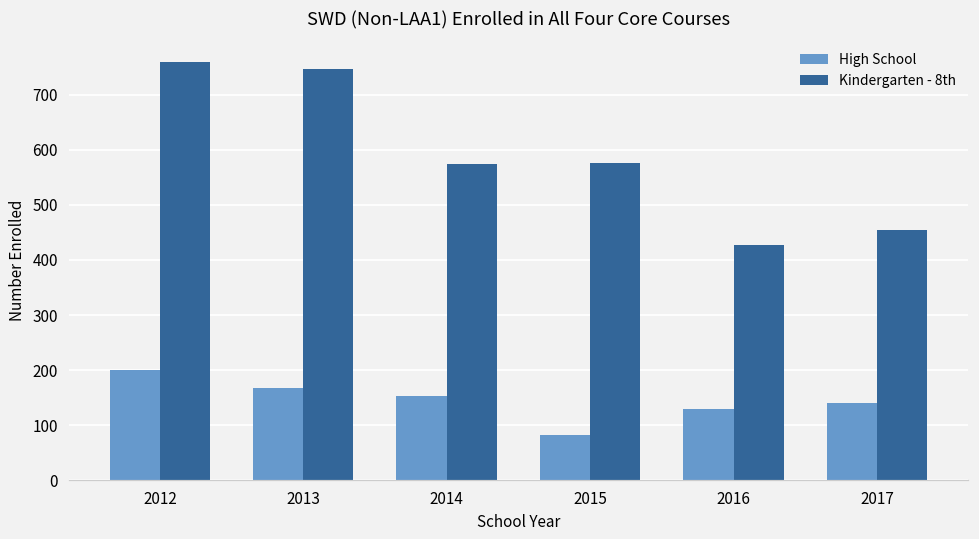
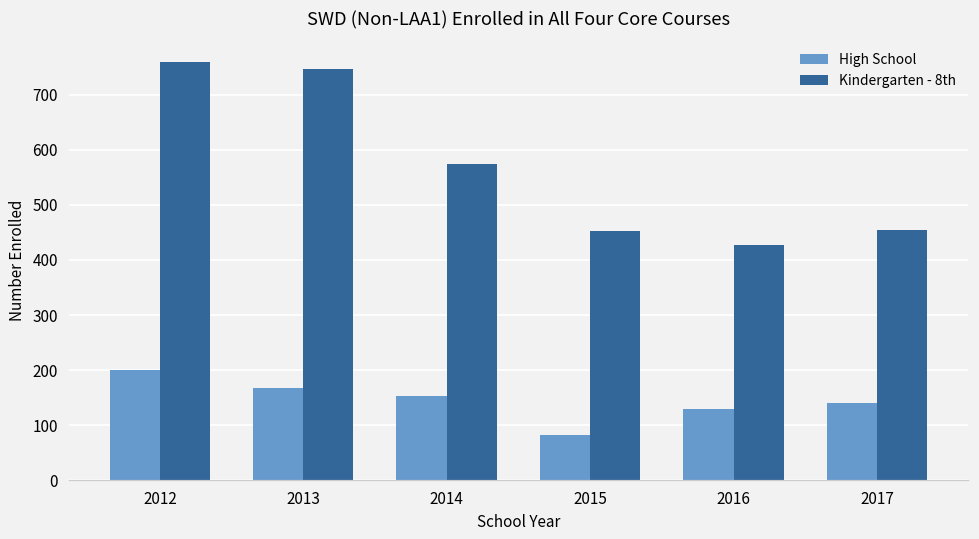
  {
    "High School": {
      "2012": 200,
      "2013": 170,
      "2014": 150,
      "2015": 80,
      "2016": 130,
      "2017": 140
    },
    "Kindergarten - 8th": {
      "2012": 760,
      "2013": 750,
      "2014": 570,
-     "2015": 580,
+     "2015": 450,
      "2016": 430,
      "2017": 450
    }
  }
